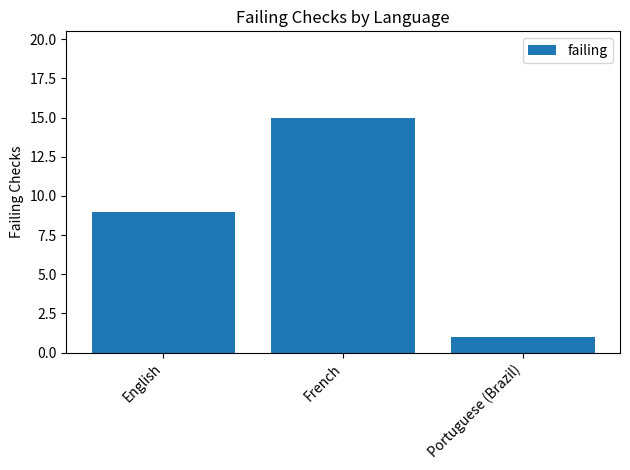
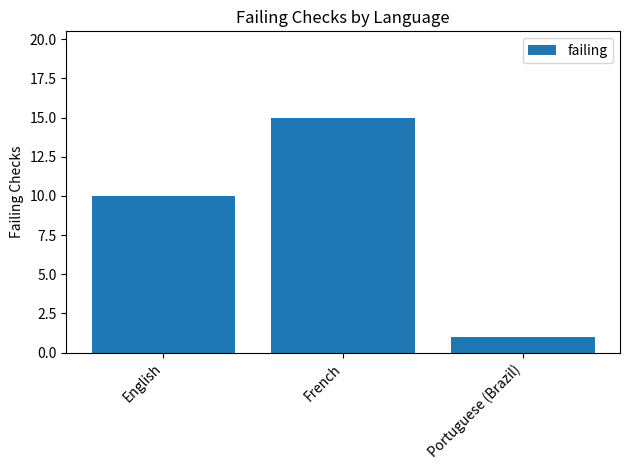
  {
-   "English": 9,
+   "English": 10,
    "French": 15,
    "Portuguese (Brazil)": 1
  }
